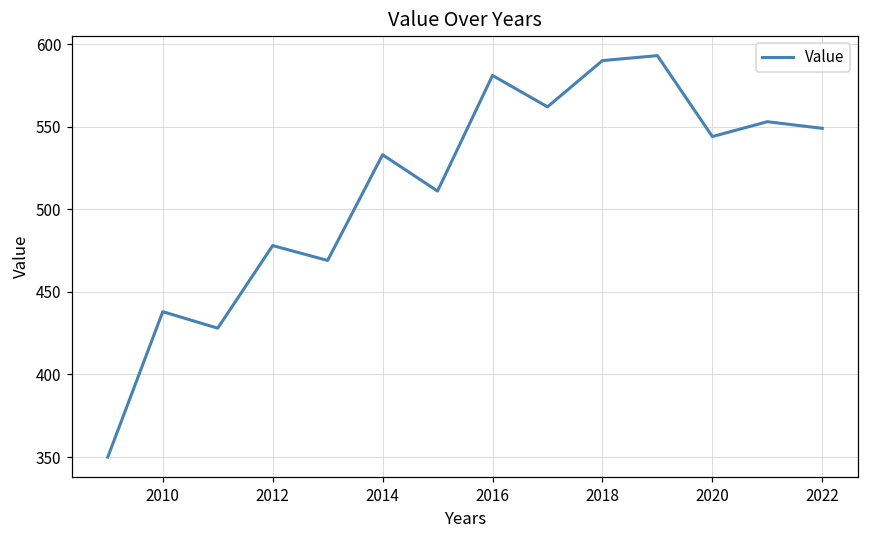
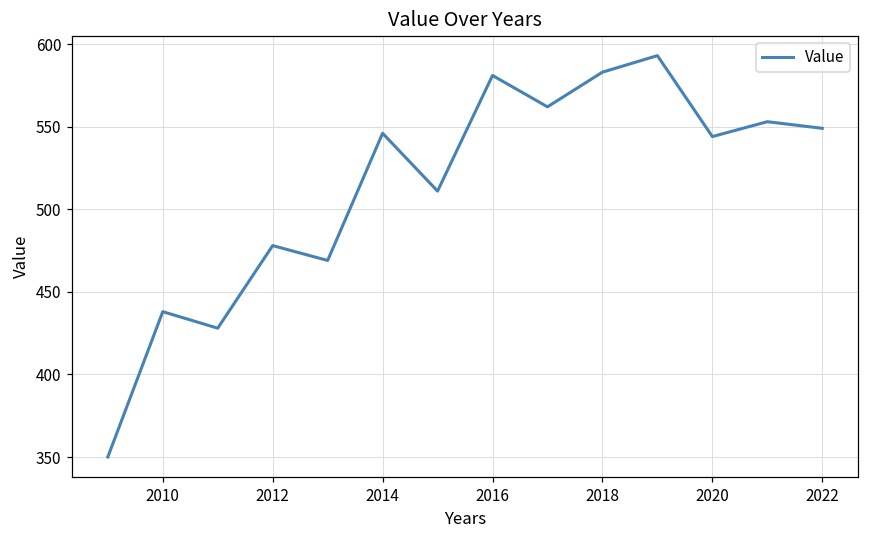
  {
    "2010": 438,
    "2012": 478,
-   "2014": 533,
+   "2014": 546,
    "2016": 581,
-   "2018": 590,
+   "2018": 583,
    "2020": 544,
    "2022": 549
  }
